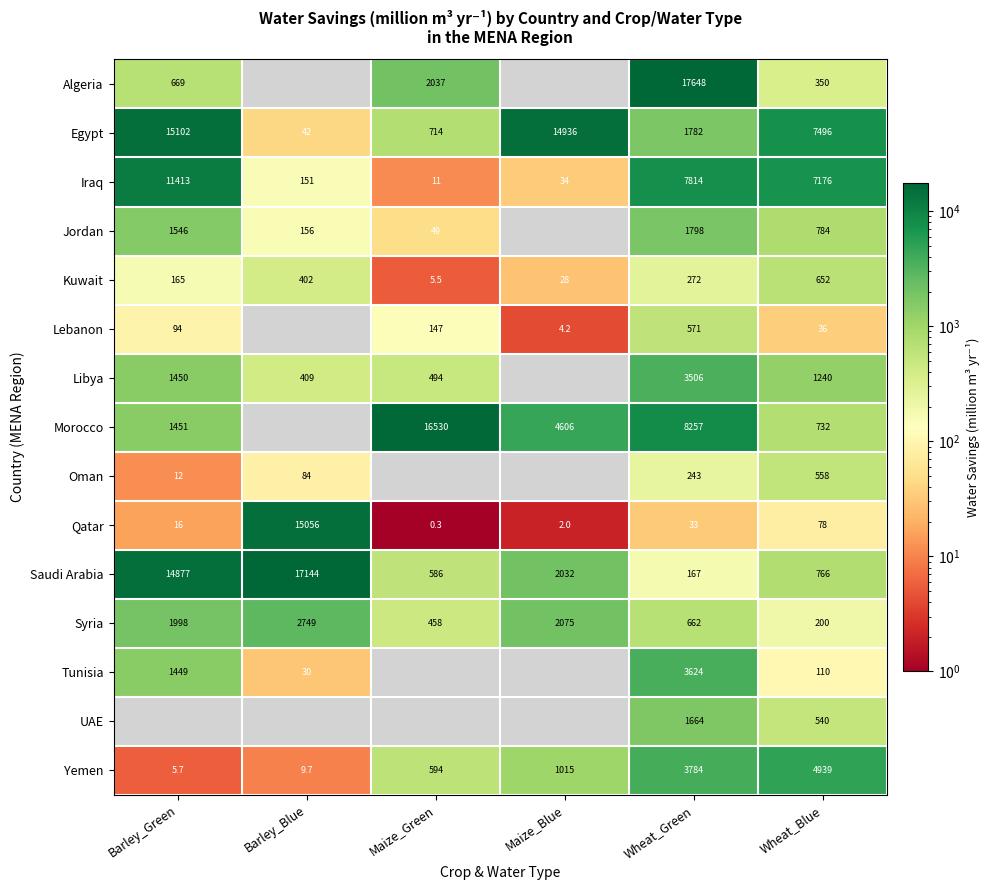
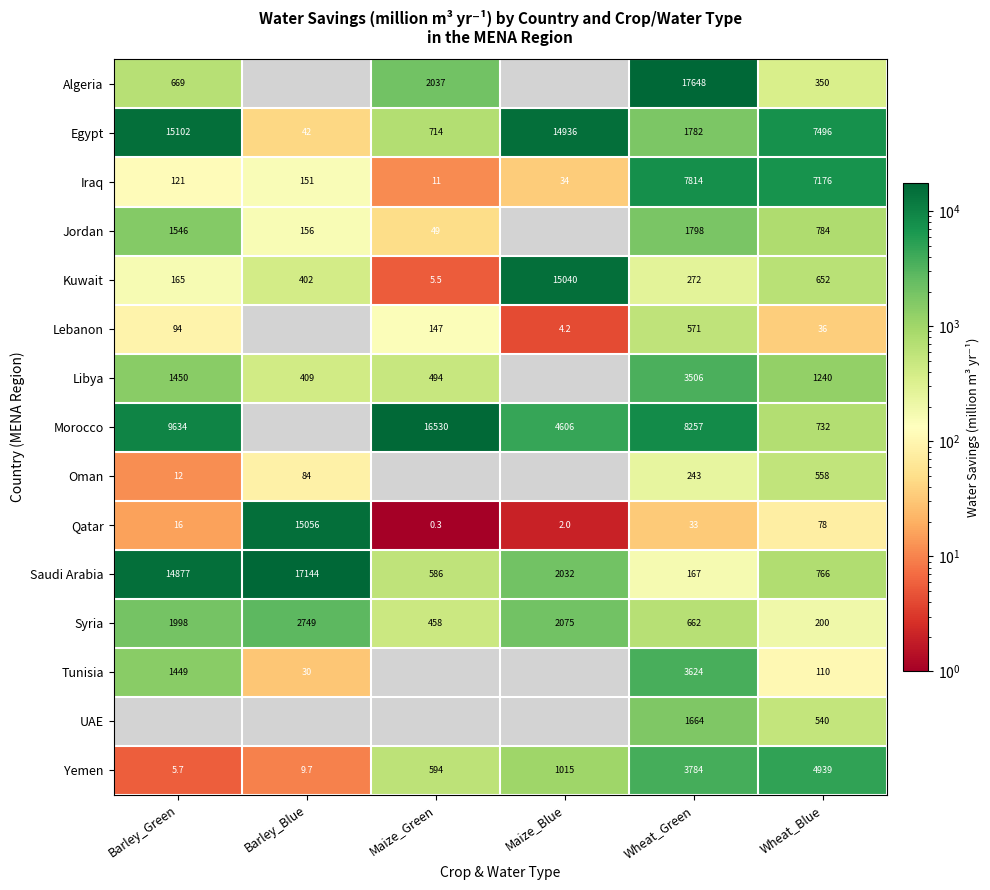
  {
    "Algeria": {
      "Barley_Green": 669,
      "Maize_Green": 2037,
      "Wheat_Green": 17648,
      "Wheat_Blue": 350
    },
    "Egypt": {
      "Barley_Green": 15102,
      "Barley_Blue": 42,
      "Maize_Green": 714,
      "Maize_Blue": 14936,
      "Wheat_Green": 1782,
      "Wheat_Blue": 7496
    },
    "Iraq": {
-     "Barley_Green": 11413,
+     "Barley_Green": 121,
      "Barley_Blue": 151,
      "Maize_Green": 11,
      "Maize_Blue": 34,
      "Wheat_Green": 7814,
      "Wheat_Blue": 7176
    },
    "Jordan": {
      "Barley_Green": 1546,
      "Barley_Blue": 156,
      "Maize_Green": 49,
      "Wheat_Green": 1798,
      "Wheat_Blue": 784
    },
    "Kuwait": {
      "Barley_Green": 165,
      "Barley_Blue": 402,
      "Maize_Green": 5.5,
-     "Maize_Blue": 28,
+     "Maize_Blue": 15040,
      "Wheat_Green": 272,
      "Wheat_Blue": 652
    },
    "Lebanon": {
      "Barley_Green": 94,
      "Maize_Green": 147,
      "Maize_Blue": 4.2,
      "Wheat_Green": 571,
      "Wheat_Blue": 36
    },
    "Libya": {
      "Barley_Green": 1450,
      "Barley_Blue": 409,
      "Maize_Green": 494,
      "Wheat_Green": 3506,
      "Wheat_Blue": 1240
    },
    "Morocco": {
-     "Barley_Green": 1451,
+     "Barley_Green": 9634,
      "Maize_Green": 16530,
      "Maize_Blue": 4606,
      "Wheat_Green": 8257,
      "Wheat_Blue": 732
    },
    "Oman": {
      "Barley_Green": 12,
      "Barley_Blue": 84,
      "Wheat_Green": 243,
      "Wheat_Blue": 558
    },
    "Qatar": {
      "Barley_Green": 16,
      "Barley_Blue": 15056,
      "Maize_Green": 0.3,
      "Maize_Blue": 2.0,
      "Wheat_Green": 33,
      "Wheat_Blue": 78
    },
    "Saudi Arabia": {
      "Barley_Green": 14877,
      "Barley_Blue": 17144,
      "Maize_Green": 586,
      "Maize_Blue": 2032,
      "Wheat_Green": 167,
      "Wheat_Blue": 766
    },
    "Syria": {
      "Barley_Green": 1998,
      "Barley_Blue": 2749,
      "Maize_Green": 458,
      "Maize_Blue": 2075,
      "Wheat_Green": 662,
      "Wheat_Blue": 200
    },
    "Tunisia": {
      "Barley_Green": 1449,
      "Barley_Blue": 30,
      "Wheat_Green": 3624,
      "Wheat_Blue": 110
    },
    "UAE": {
      "Wheat_Green": 1664,
      "Wheat_Blue": 540
    },
    "Yemen": {
      "Barley_Green": 5.7,
      "Barley_Blue": 9.7,
      "Maize_Green": 594,
      "Maize_Blue": 1015,
      "Wheat_Green": 3784,
      "Wheat_Blue": 4939
    }
  }
